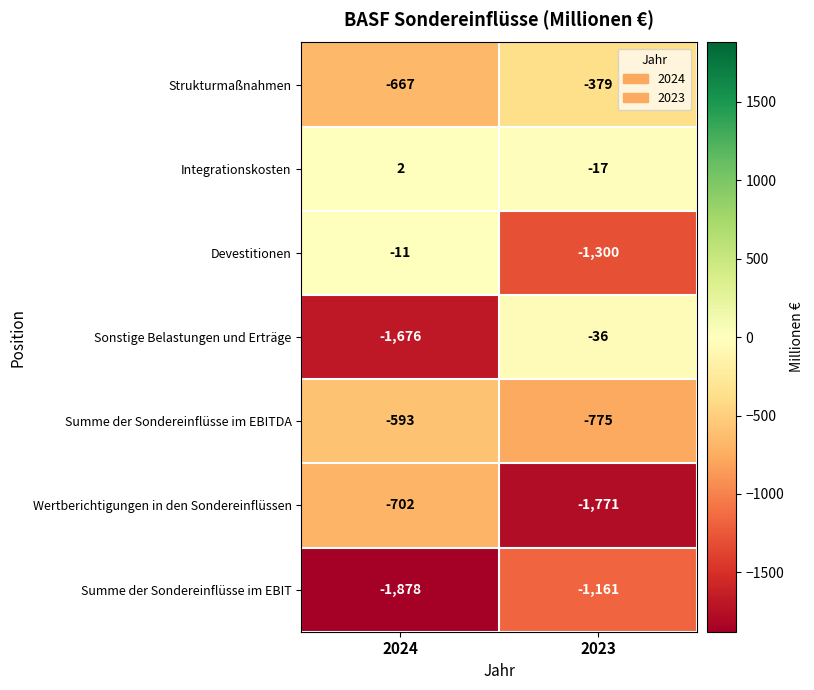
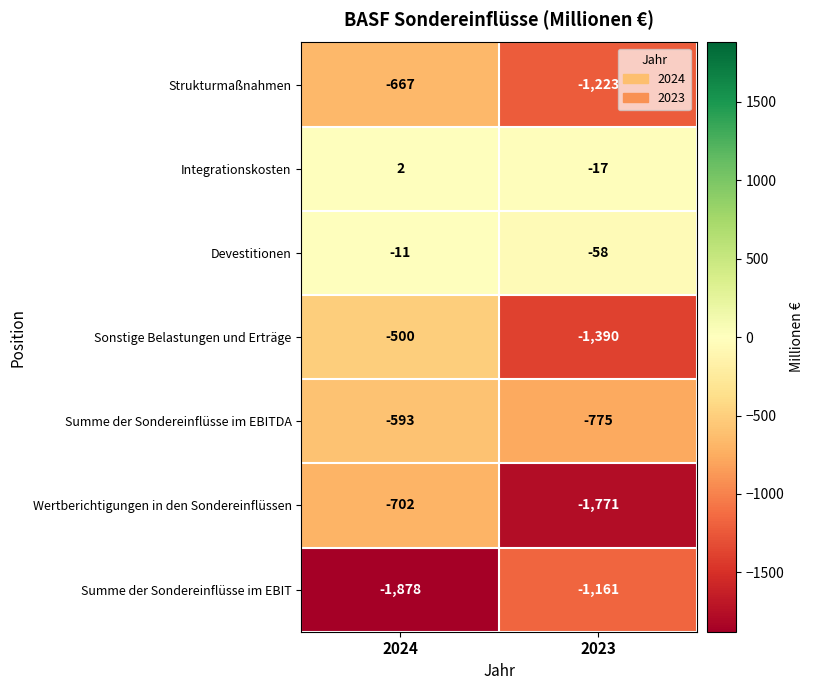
  {
    "Strukturmaßnahmen": {
      "2024": "-667",
-     "2023": "-379"
+     "2023": "-1,223"
    },
    "Integrationskosten": {
      "2024": "2",
      "2023": "-17"
    },
    "Devestitionen": {
      "2024": "-11",
-     "2023": "-1,300"
+     "2023": "-58"
    },
    "Sonstige Belastungen und Erträge": {
-     "2024": "-1,676",
-     "2023": "-36"
+     "2024": "-500",
+     "2023": "-1,390"
    },
    "Summe der Sondereinflüsse im EBITDA": {
      "2024": "-593",
      "2023": "-775"
    },
    "Wertberichtigungen in den Sondereinflüssen": {
      "2024": "-702",
      "2023": "-1,771"
    },
    "Summe der Sondereinflüsse im EBIT": {
      "2024": "-1,878",
      "2023": "-1,161"
    }
  }
